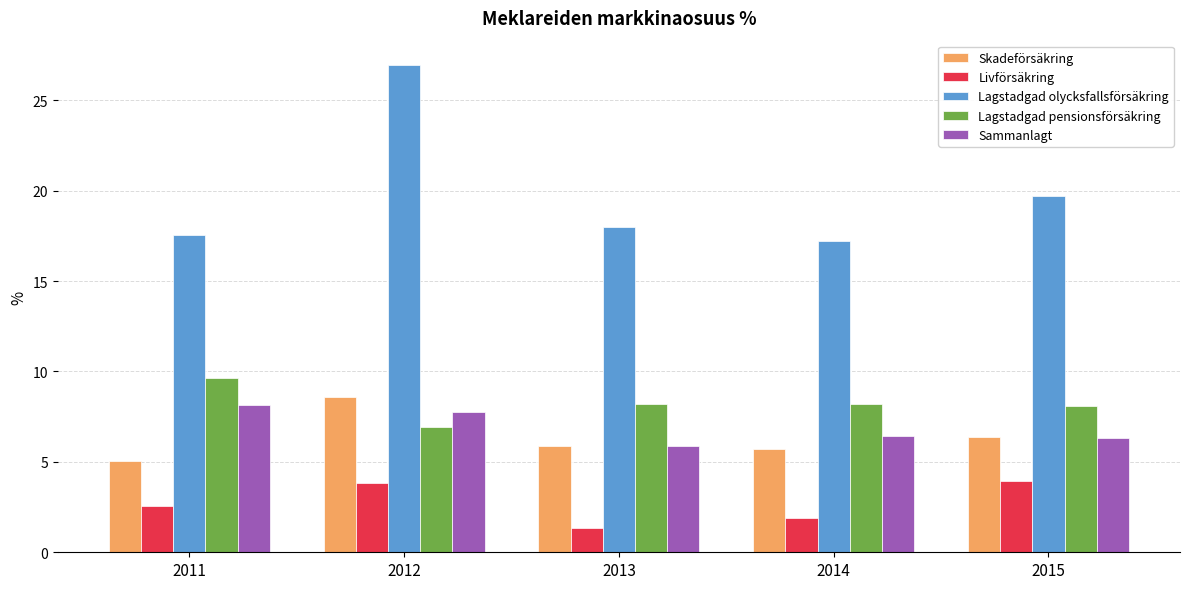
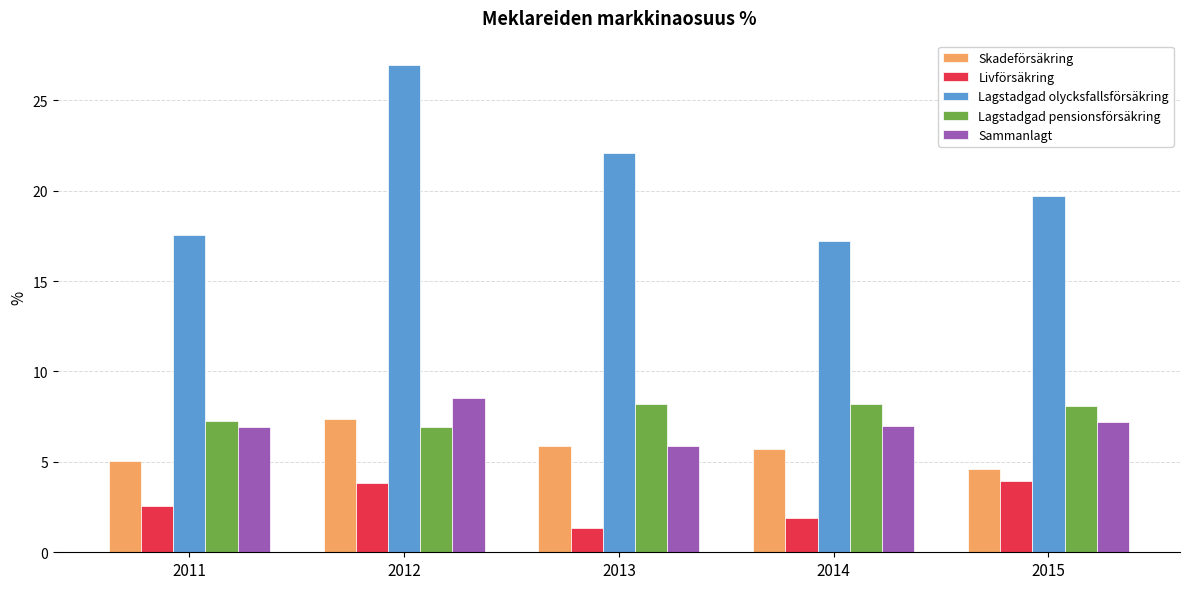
  {
    "Skadeförsäkring": {
      "2011": 5.1,
-     "2012": 8.6,
+     "2012": 7.4,
      "2013": 5.9,
      "2014": 5.7,
-     "2015": 6.4
+     "2015": 4.6
    },
    "Livförsäkring": {
      "2011": 2.6,
      "2012": 3.8,
      "2013": 1.3,
      "2014": 1.9,
      "2015": 3.9
    },
    "Lagstadgad olycksfallsförsäkring": {
      "2011": 17.5,
      "2012": 26.9,
-     "2013": 18.0,
+     "2013": 22.1,
      "2014": 17.2,
      "2015": 19.7
    },
    "Lagstadgad pensionsförsäkring": {
-     "2011": 9.7,
+     "2011": 7.3,
      "2012": 6.9,
      "2013": 8.2,
      "2014": 8.2,
      "2015": 8.1
    },
    "Sammanlagt": {
-     "2011": 8.2,
-     "2012": 7.8,
+     "2011": 6.9,
+     "2012": 8.6,
      "2013": 5.9,
-     "2014": 6.4,
-     "2015": 6.3
+     "2014": 7.0,
+     "2015": 7.2
    }
  }
